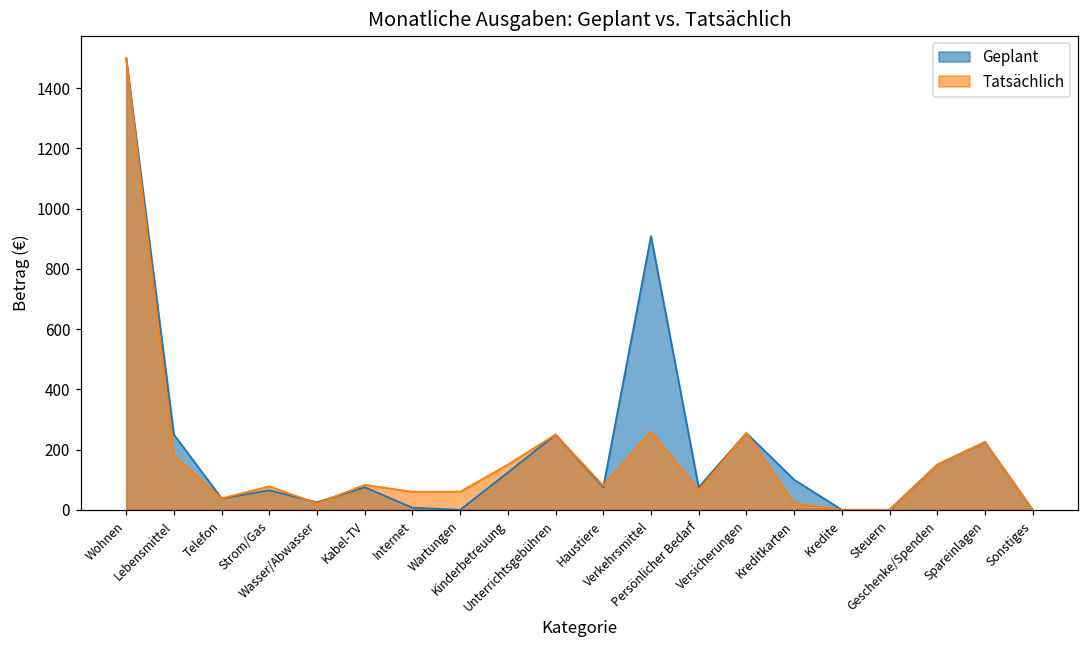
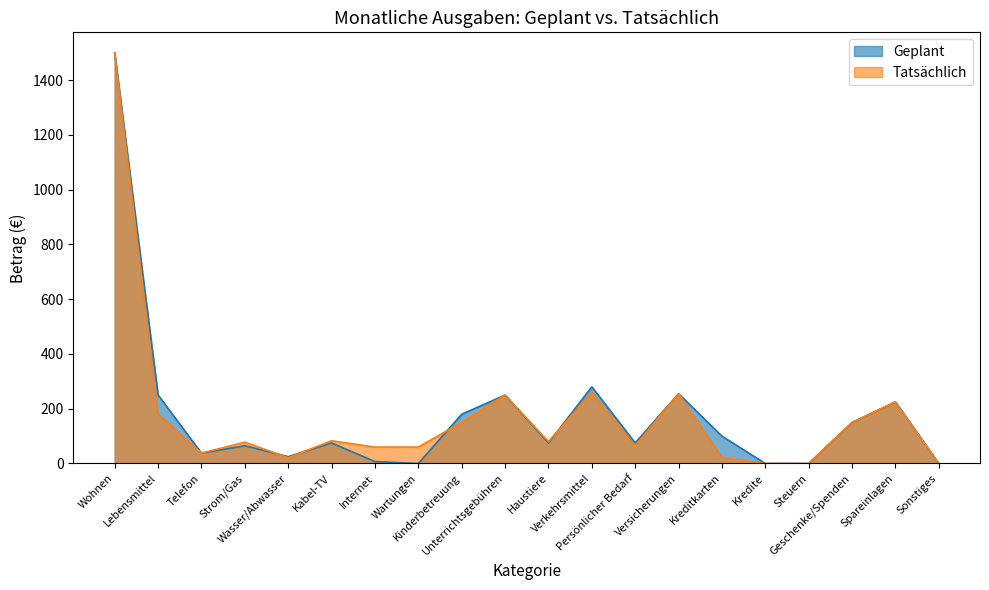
  {
    "Geplant": {
      "Lebensmittel": 250,
      "Strom/Gas": 70,
      "Internet": 10,
      "Wartungen": 0,
-     "Kinderbetreuung": 120,
-     "Verkehrsmittel": 910,
+     "Kinderbetreuung": 180,
+     "Verkehrsmittel": 280,
      "Persönlicher Bedarf": 80,
      "Kreditkarten": 100
    },
    "Tatsächlich": {
      "Lebensmittel": 180,
      "Strom/Gas": 80,
      "Internet": 60,
      "Wartungen": 60,
      "Kinderbetreuung": 150,
      "Verkehrsmittel": 260,
      "Persönlicher Bedarf": 70,
      "Kreditkarten": 20
    }
  }
